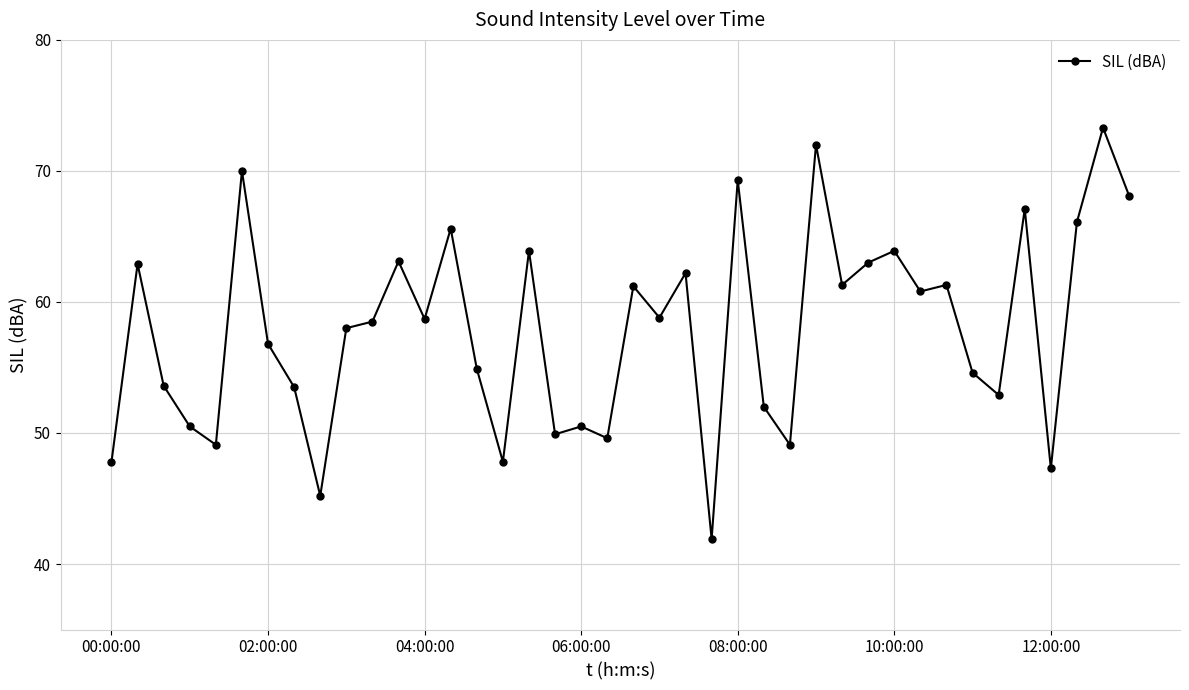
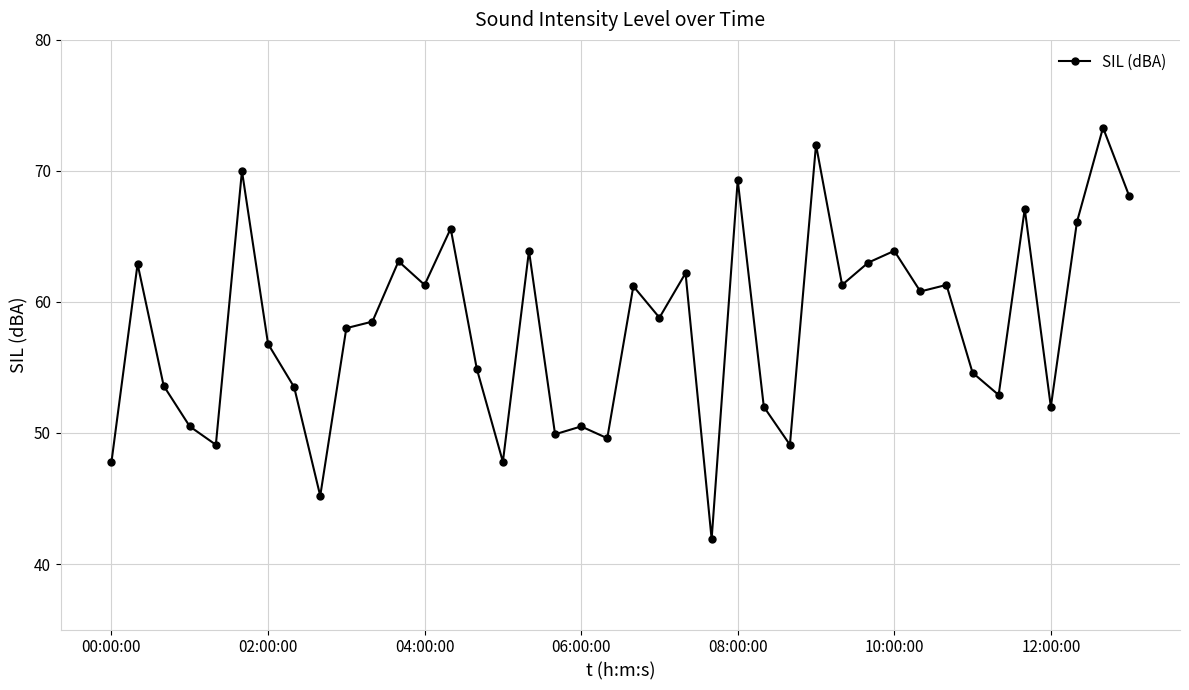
  {
    "00:00:00": 47.8,
    "02:00:00": 56.8,
-   "04:00:00": 58.7,
+   "04:00:00": 61.3,
    "06:00:00": 50.5,
    "08:00:00": 69.3,
    "10:00:00": 63.9,
-   "12:00:00": 47.3
+   "12:00:00": 52.0
  }
